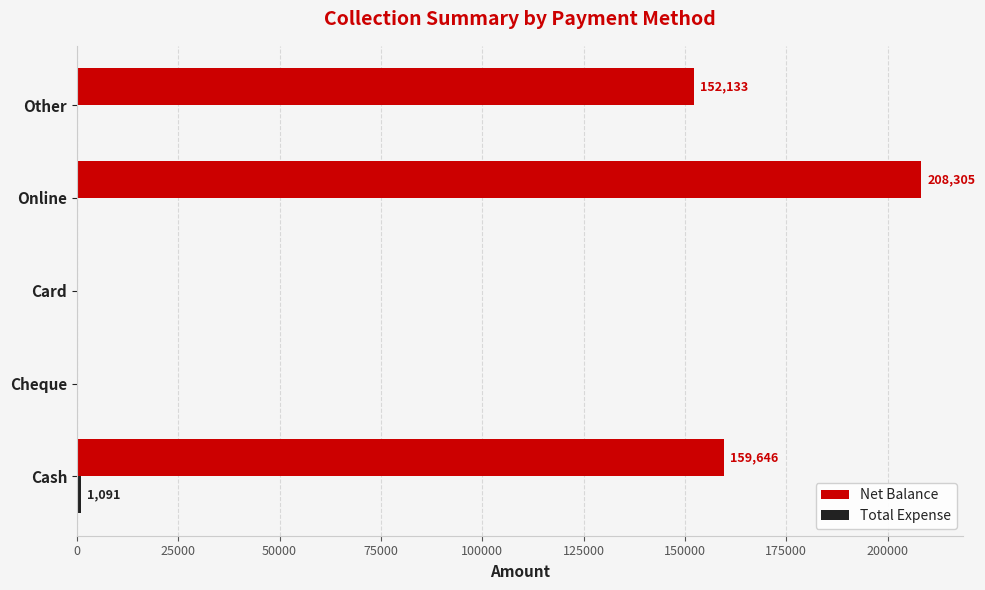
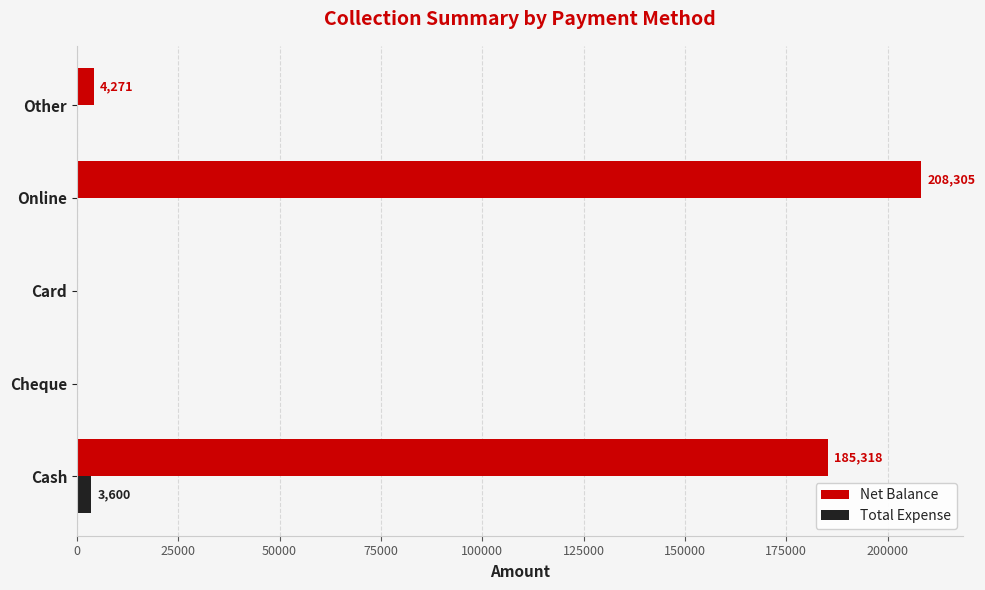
  {
    "Net Balance": {
-     "Other": "152,133",
+     "Other": "4,271",
      "Online": "208,305",
-     "Cash": "159,646"
+     "Cash": "185,318"
    },
    "Total Expense": {
-     "Cash": "1,091"
+     "Cash": "3,600"
    }
  }
